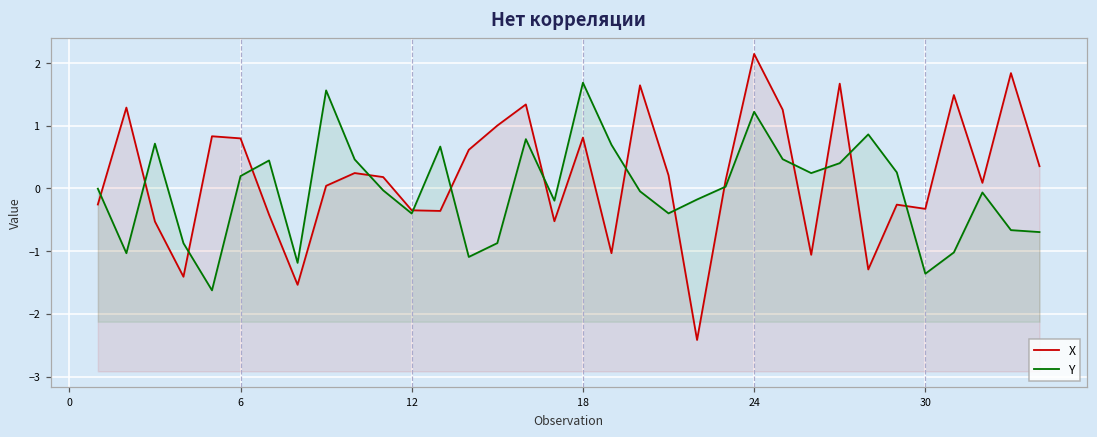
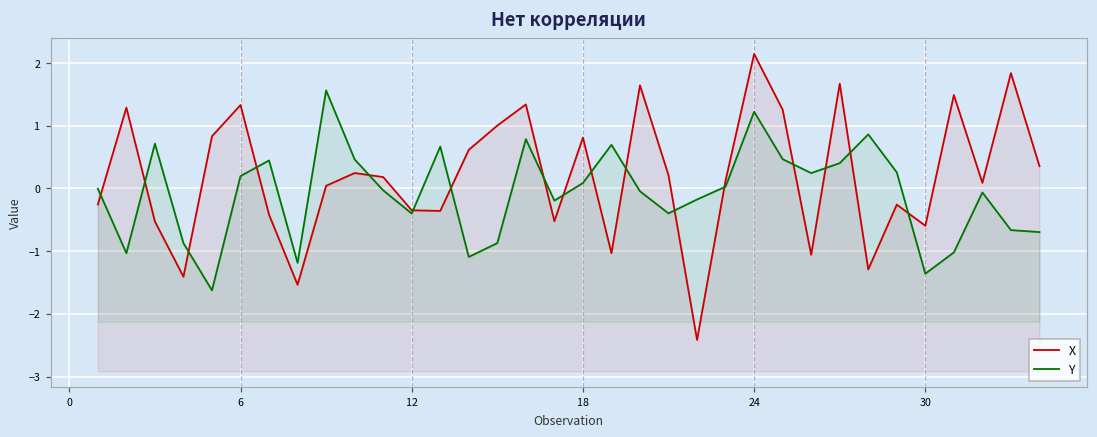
  {
    "X": {
-     "6": 0.8,
+     "6": 1.3,
      "12": -0.3,
      "18": 0.8,
      "24": 2.1,
-     "30": -0.3
+     "30": -0.6
    },
    "Y": {
      "6": 0.2,
      "12": -0.4,
-     "18": 1.7,
+     "18": 0.1,
      "24": 1.2,
      "30": -1.4
    }
  }
